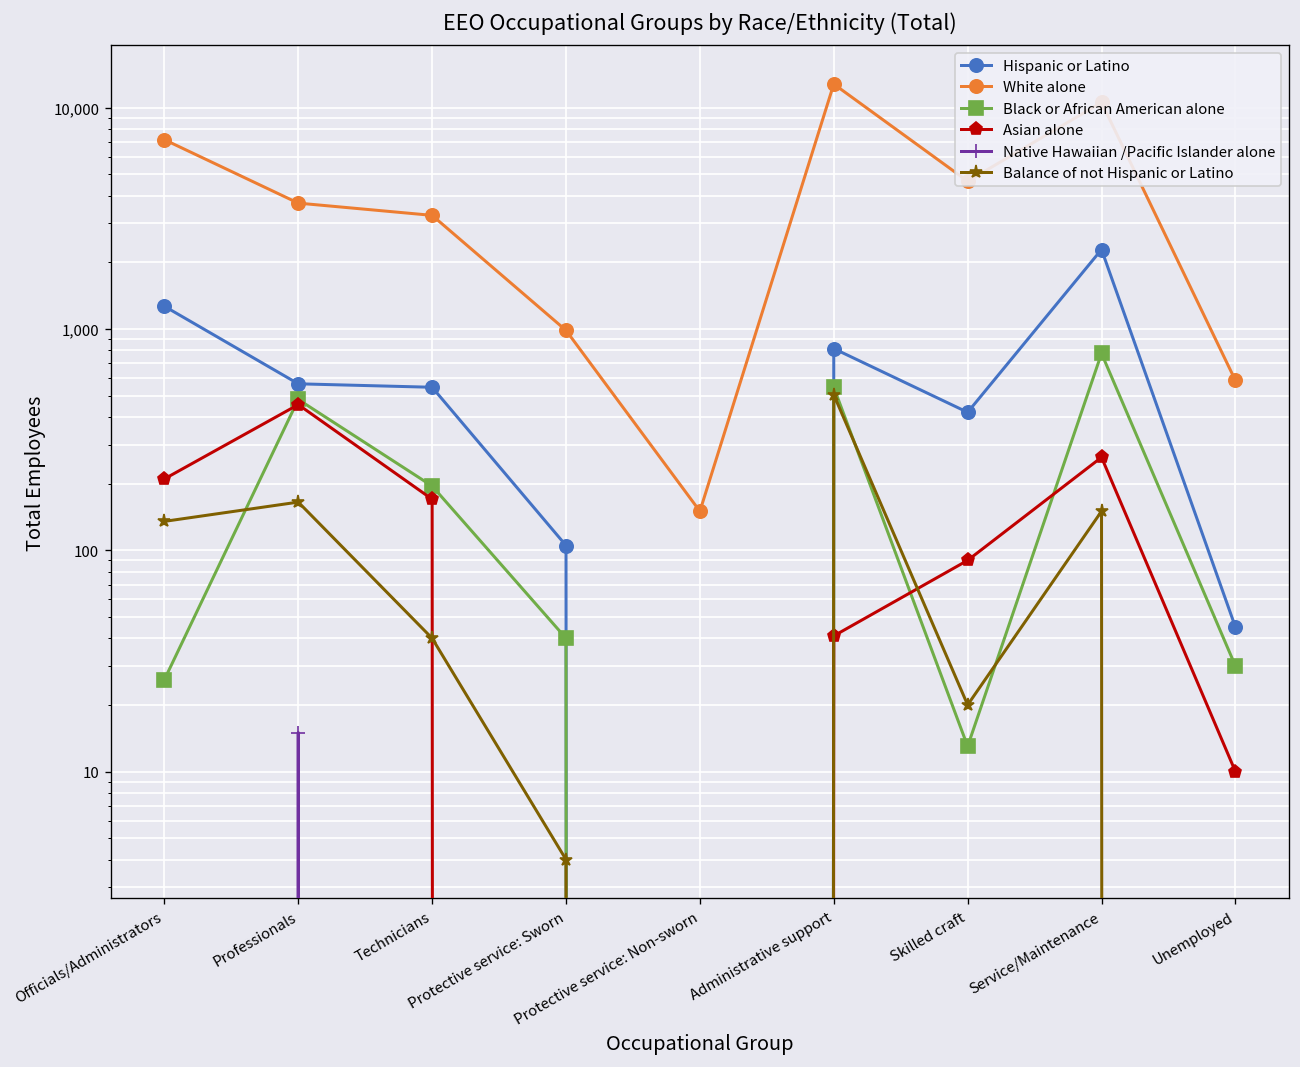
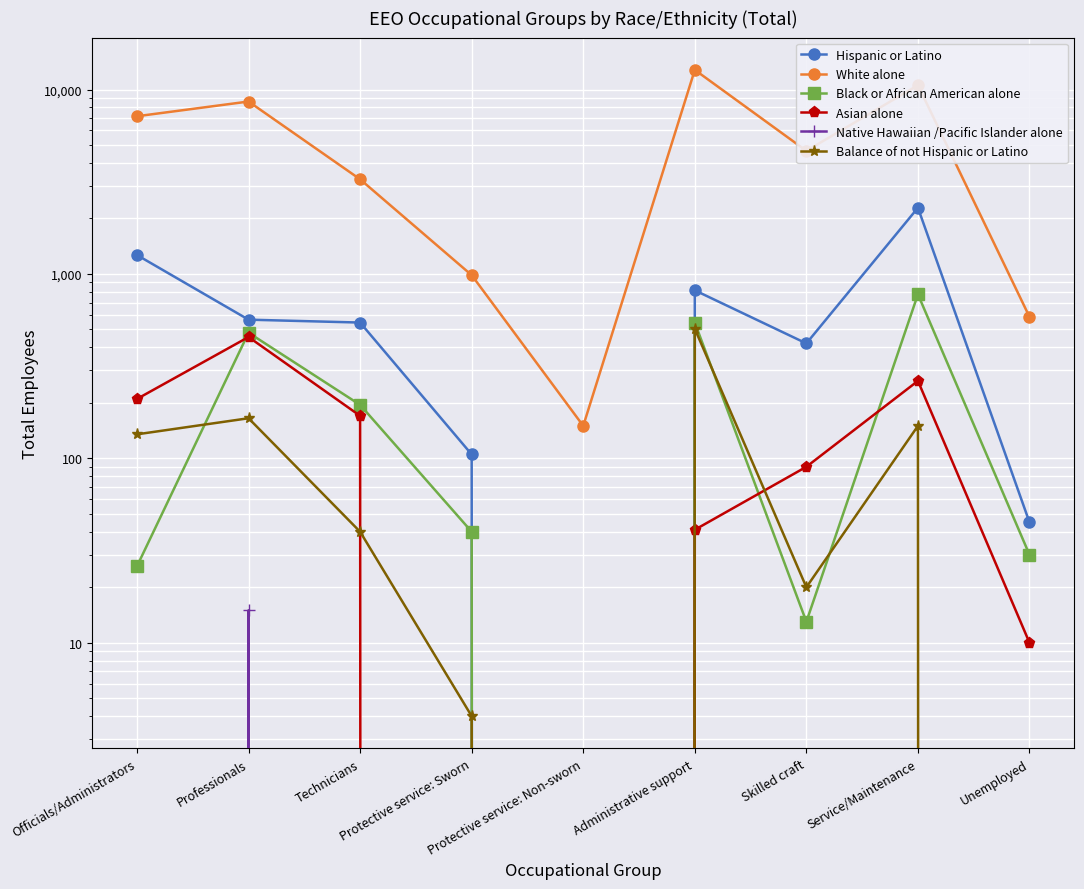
  {
    "Hispanic or Latino": {
      "Officials/Administrators": "1,300",
      "Professionals": "570",
      "Technicians": "550",
      "Protective service: Sworn": "110",
      "Administrative support": "800",
      "Skilled craft": "420",
      "Service/Maintenance": "2,300",
      "Unemployed": "45"
    },
    "White alone": {
      "Officials/Administrators": "7,200",
-     "Professionals": "3,700",
+     "Professionals": "9,000",
      "Technicians": "3,300",
      "Protective service: Sworn": "1,000",
      "Protective service: Non-sworn": "150",
      "Administrative support": "13,000",
      "Unemployed": "590"
    },
    "Black or African American alone": {
      "Officials/Administrators": "26",
      "Professionals": "480",
      "Technicians": "200",
      "Protective service: Sworn": "40",
      "Administrative support": "550",
      "Skilled craft": "13",
      "Service/Maintenance": "780",
      "Unemployed": "30"
    },
    "Asian alone": {
      "Officials/Administrators": "210",
      "Professionals": "460",
      "Technicians": "170",
      "Administrative support": "41",
      "Skilled craft": "90",
      "Service/Maintenance": "260",
      "Unemployed": "10"
    },
    "Native Hawaiian /Pacific Islander alone": {
      "Professionals": "15"
    },
    "Balance of not Hispanic or Latino": {
      "Officials/Administrators": "140",
      "Professionals": "170",
      "Technicians": "40",
      "Protective service: Sworn": "4",
      "Administrative support": "500",
      "Skilled craft": "20",
      "Service/Maintenance": "150"
    }
  }
